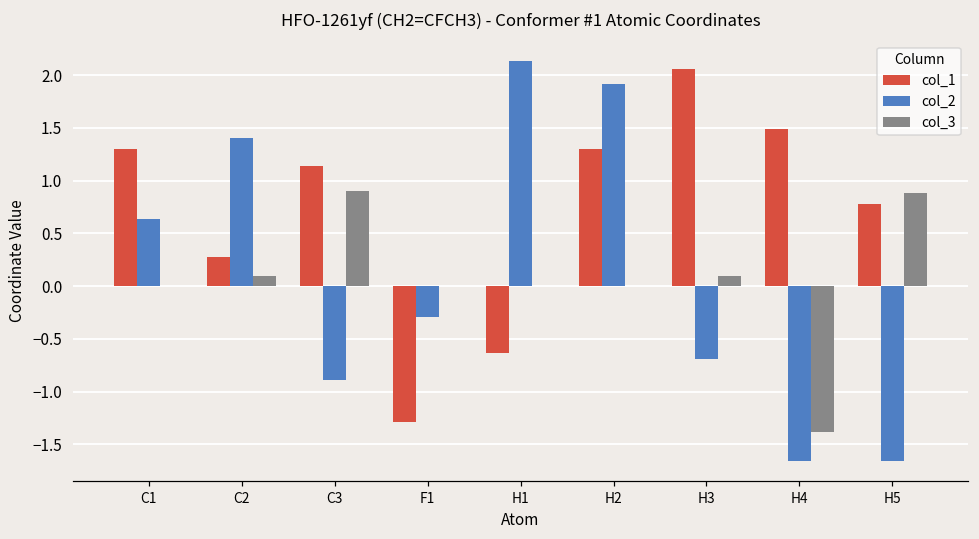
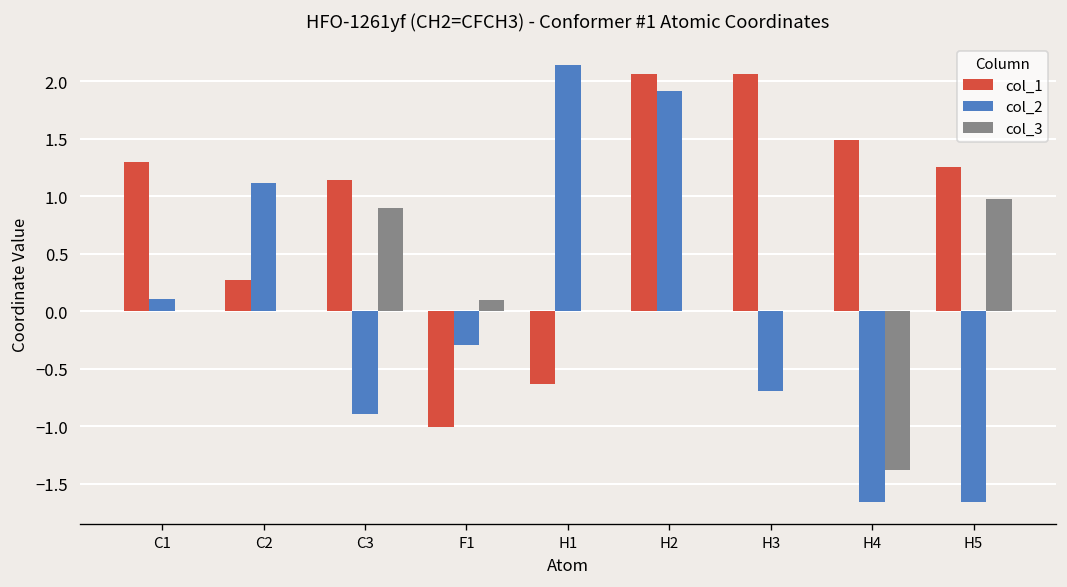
  {
    "col_1": {
      "C1": 1.3,
      "C2": 0.3,
      "C3": 1.1,
-     "F1": -1.3,
+     "F1": -1.0,
      "H1": -0.6,
-     "H2": 1.3,
+     "H2": 2.1,
      "H3": 2.1,
      "H4": 1.5,
-     "H5": 0.8
+     "H5": 1.2
    },
    "col_2": {
-     "C1": 0.6,
-     "C2": 1.4,
+     "C1": 0.1,
+     "C2": 1.1,
      "C3": -0.9,
      "F1": -0.3,
      "H1": 2.1,
      "H2": 1.9,
      "H3": -0.7,
      "H4": -1.7,
      "H5": -1.7
    },
    "col_3": {
      "C1": 0.0,
-     "C2": 0.1,
+     "C2": 0.0,
      "C3": 0.9,
-     "F1": 0.0,
+     "F1": 0.1,
      "H1": 0.0,
      "H2": 0.0,
-     "H3": 0.1,
+     "H3": 0.0,
      "H4": -1.4,
-     "H5": 0.9
+     "H5": 1.0
    }
  }
